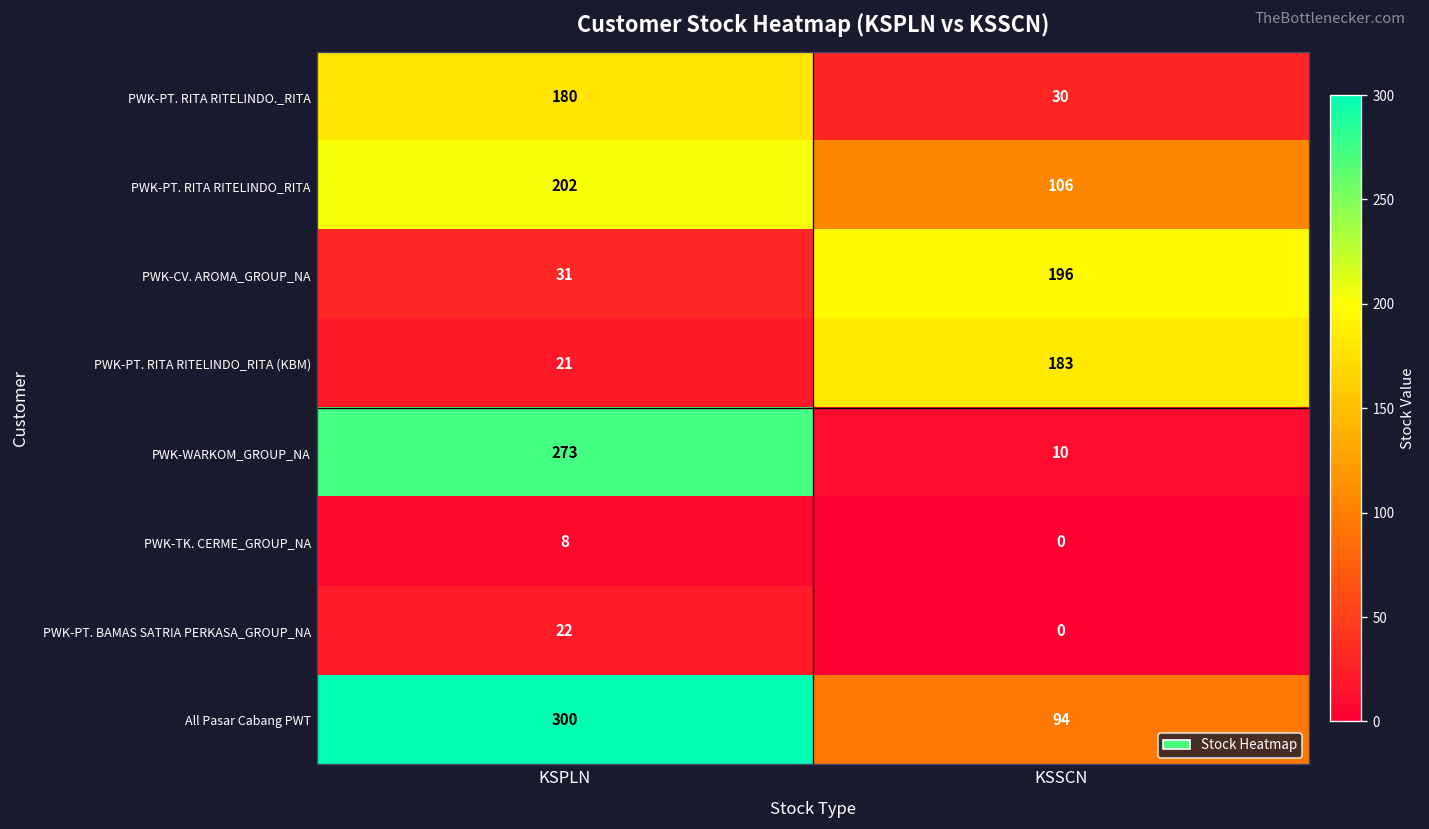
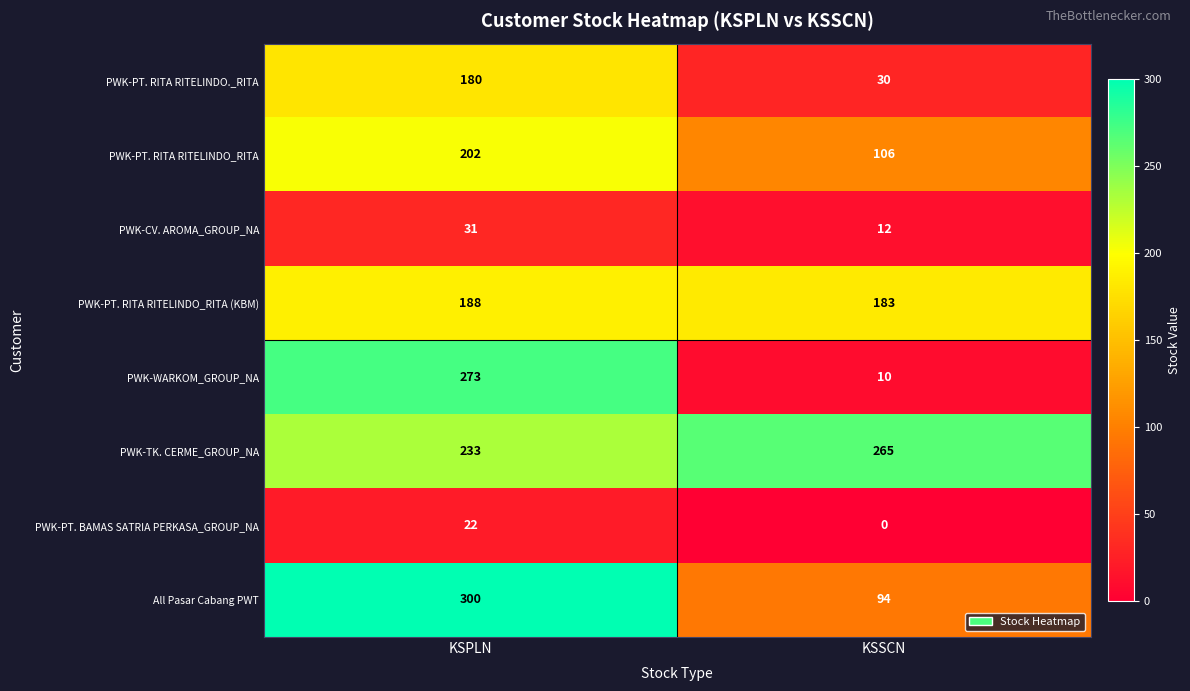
  {
    "PWK-PT. RITA RITELINDO._RITA": {
      "KSPLN": 180,
      "KSSCN": 30
    },
    "PWK-PT. RITA RITELINDO_RITA": {
      "KSPLN": 202,
      "KSSCN": 106
    },
    "PWK-CV. AROMA_GROUP_NA": {
      "KSPLN": 31,
-     "KSSCN": 196
+     "KSSCN": 12
    },
    "PWK-PT. RITA RITELINDO_RITA (KBM)": {
-     "KSPLN": 21,
+     "KSPLN": 188,
      "KSSCN": 183
    },
    "PWK-WARKOM_GROUP_NA": {
      "KSPLN": 273,
      "KSSCN": 10
    },
    "PWK-TK. CERME_GROUP_NA": {
-     "KSPLN": 8,
-     "KSSCN": 0
+     "KSPLN": 233,
+     "KSSCN": 265
    },
    "PWK-PT. BAMAS SATRIA PERKASA_GROUP_NA": {
      "KSPLN": 22,
      "KSSCN": 0
    },
    "All Pasar Cabang PWT": {
      "KSPLN": 300,
      "KSSCN": 94
    }
  }
